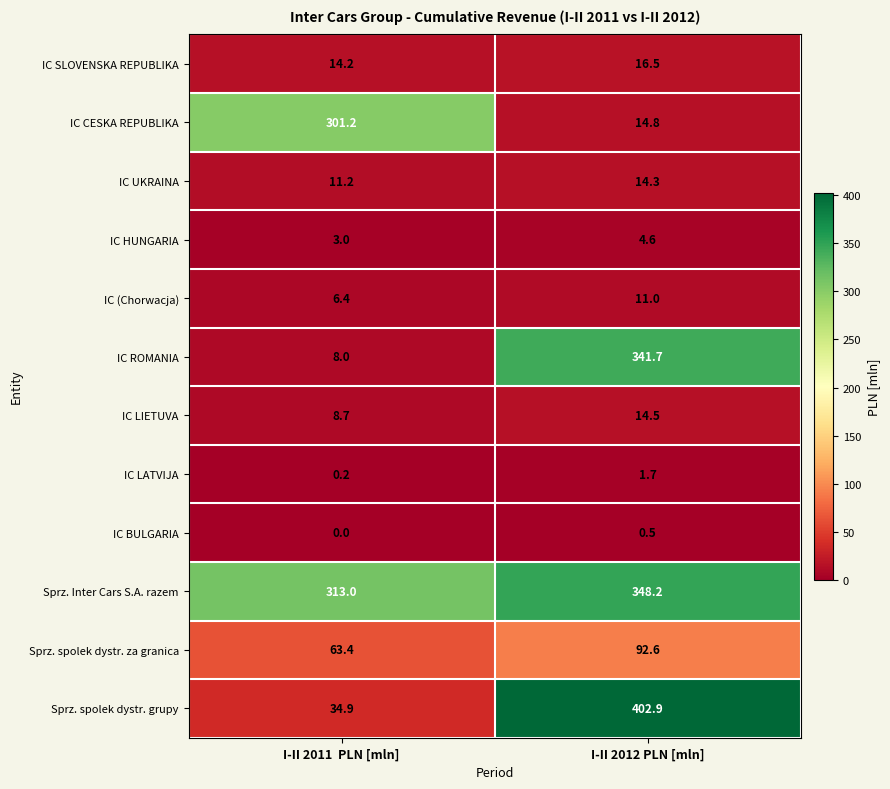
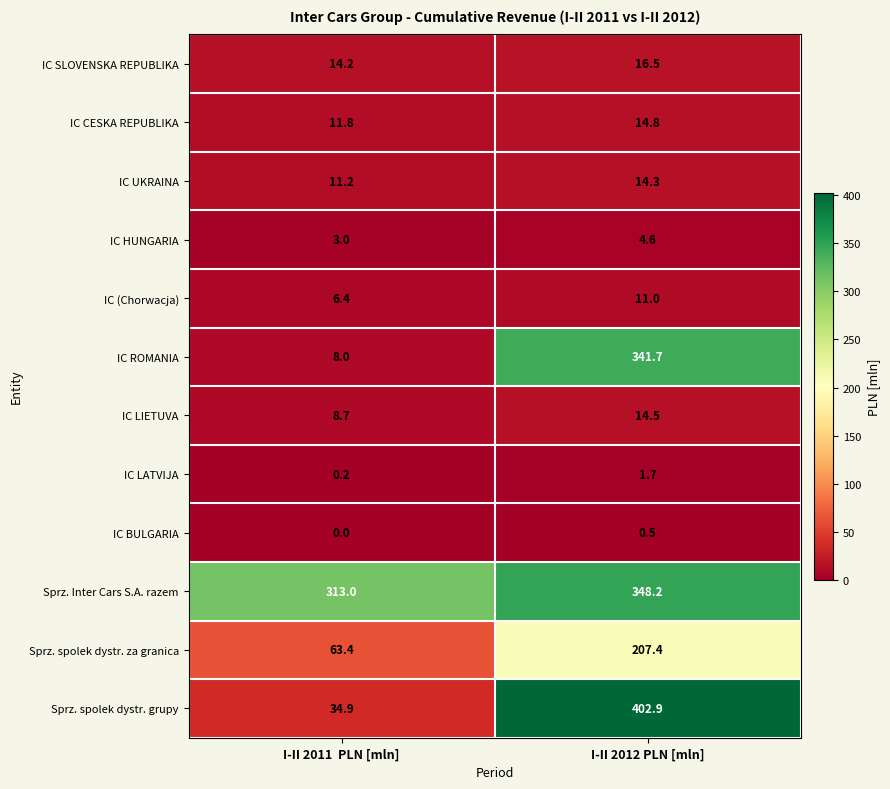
  {
    "IC SLOVENSKA REPUBLIKA": {
      "I-II 2011 PLN [mln]": 14.2,
      "I-II 2012 PLN [mln]": 16.5
    },
    "IC CESKA REPUBLIKA": {
-     "I-II 2011 PLN [mln]": 301.2,
+     "I-II 2011 PLN [mln]": 11.8,
      "I-II 2012 PLN [mln]": 14.8
    },
    "IC UKRAINA": {
      "I-II 2011 PLN [mln]": 11.2,
      "I-II 2012 PLN [mln]": 14.3
    },
    "IC HUNGARIA": {
      "I-II 2011 PLN [mln]": 3.0,
      "I-II 2012 PLN [mln]": 4.6
    },
    "IC (Chorwacja)": {
      "I-II 2011 PLN [mln]": 6.4,
      "I-II 2012 PLN [mln]": 11.0
    },
    "IC ROMANIA": {
      "I-II 2011 PLN [mln]": 8.0,
      "I-II 2012 PLN [mln]": 341.7
    },
    "IC LIETUVA": {
      "I-II 2011 PLN [mln]": 8.7,
      "I-II 2012 PLN [mln]": 14.5
    },
    "IC LATVIJA": {
      "I-II 2011 PLN [mln]": 0.2,
      "I-II 2012 PLN [mln]": 1.7
    },
    "IC BULGARIA": {
      "I-II 2011 PLN [mln]": 0.0,
      "I-II 2012 PLN [mln]": 0.5
    },
    "Sprz. Inter Cars S.A. razem": {
      "I-II 2011 PLN [mln]": 313.0,
      "I-II 2012 PLN [mln]": 348.2
    },
    "Sprz. spolek dystr. za granica": {
      "I-II 2011 PLN [mln]": 63.4,
-     "I-II 2012 PLN [mln]": 92.6
+     "I-II 2012 PLN [mln]": 207.4
    },
    "Sprz. spolek dystr. grupy": {
      "I-II 2011 PLN [mln]": 34.9,
      "I-II 2012 PLN [mln]": 402.9
    }
  }
